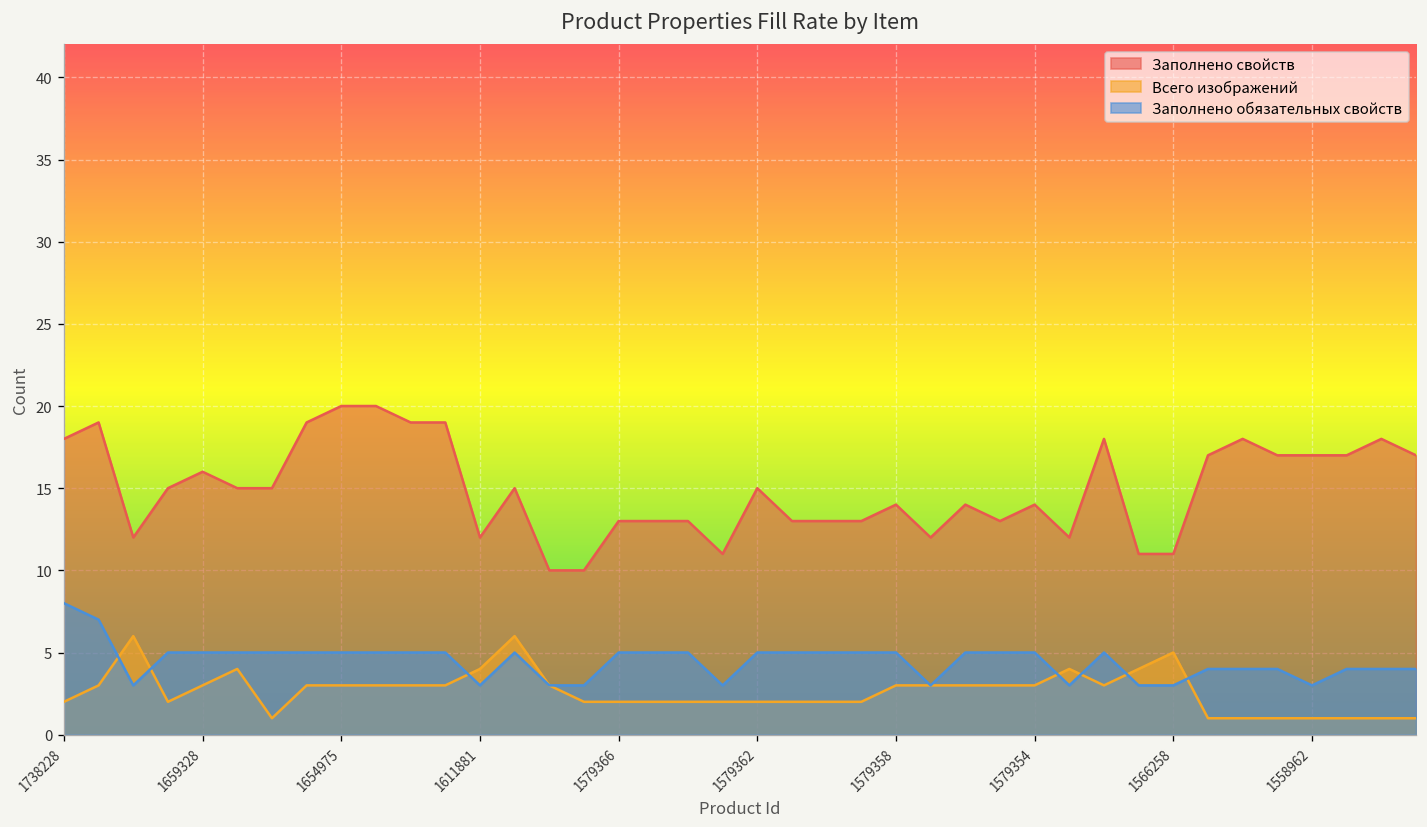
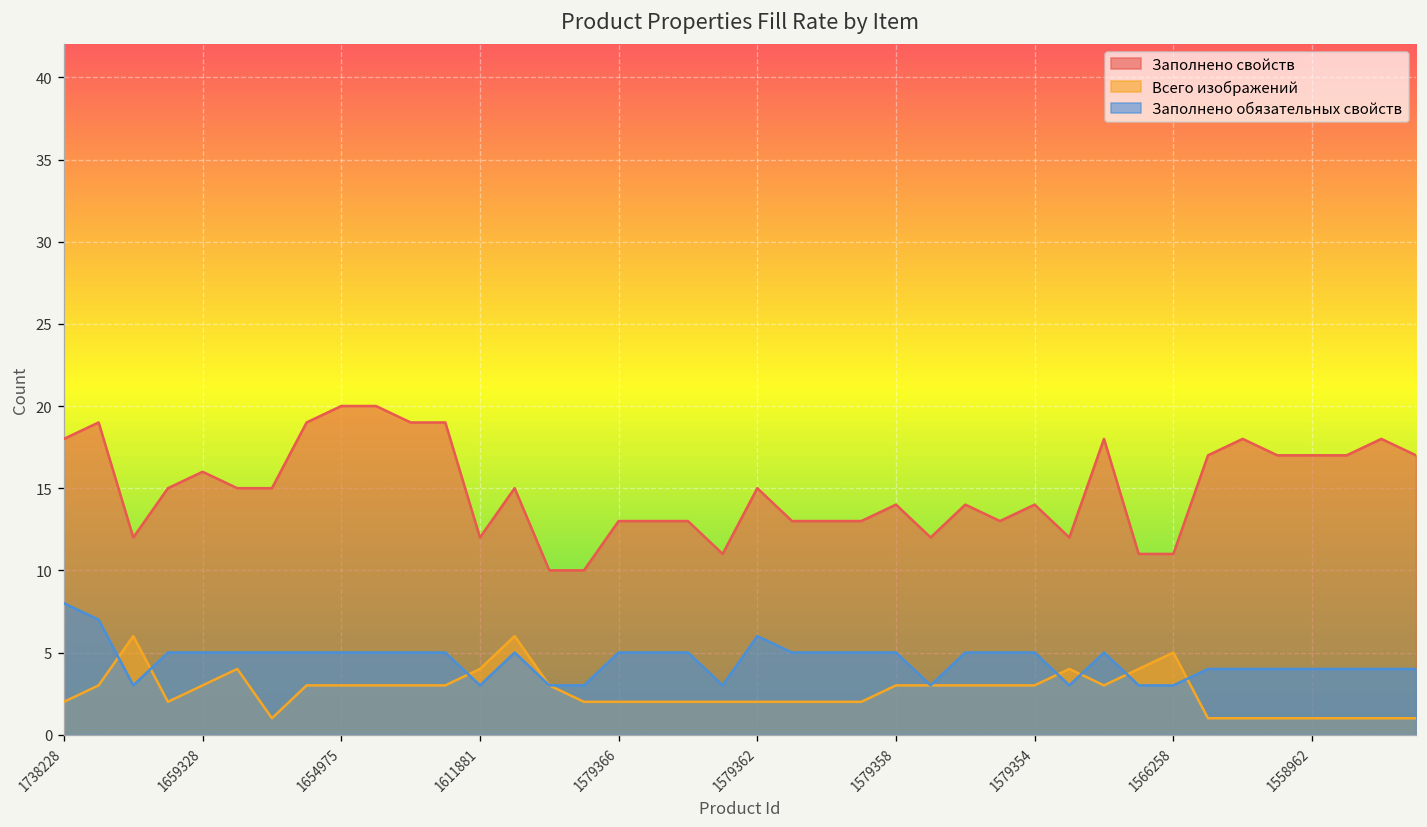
  {
    "Заполнено свойств": {
      "1738228": 18,
      "1659328": 16,
      "1654975": 20,
      "1611881": 12,
      "1579366": 13,
      "1579362": 15,
      "1579358": 14,
      "1579354": 14,
      "1566258": 11,
      "1558962": 17
    },
    "Всего изображений": {
      "1738228": 2,
      "1659328": 3,
      "1654975": 3,
      "1611881": 4,
      "1579366": 2,
      "1579362": 2,
      "1579358": 3,
      "1579354": 3,
      "1566258": 5,
      "1558962": 1
    },
    "Заполнено обязательных свойств": {
      "1738228": 8,
      "1659328": 5,
      "1654975": 5,
      "1611881": 3,
      "1579366": 5,
-     "1579362": 5,
+     "1579362": 6,
      "1579358": 5,
      "1579354": 5,
      "1566258": 3,
-     "1558962": 3
+     "1558962": 4
    }
  }
